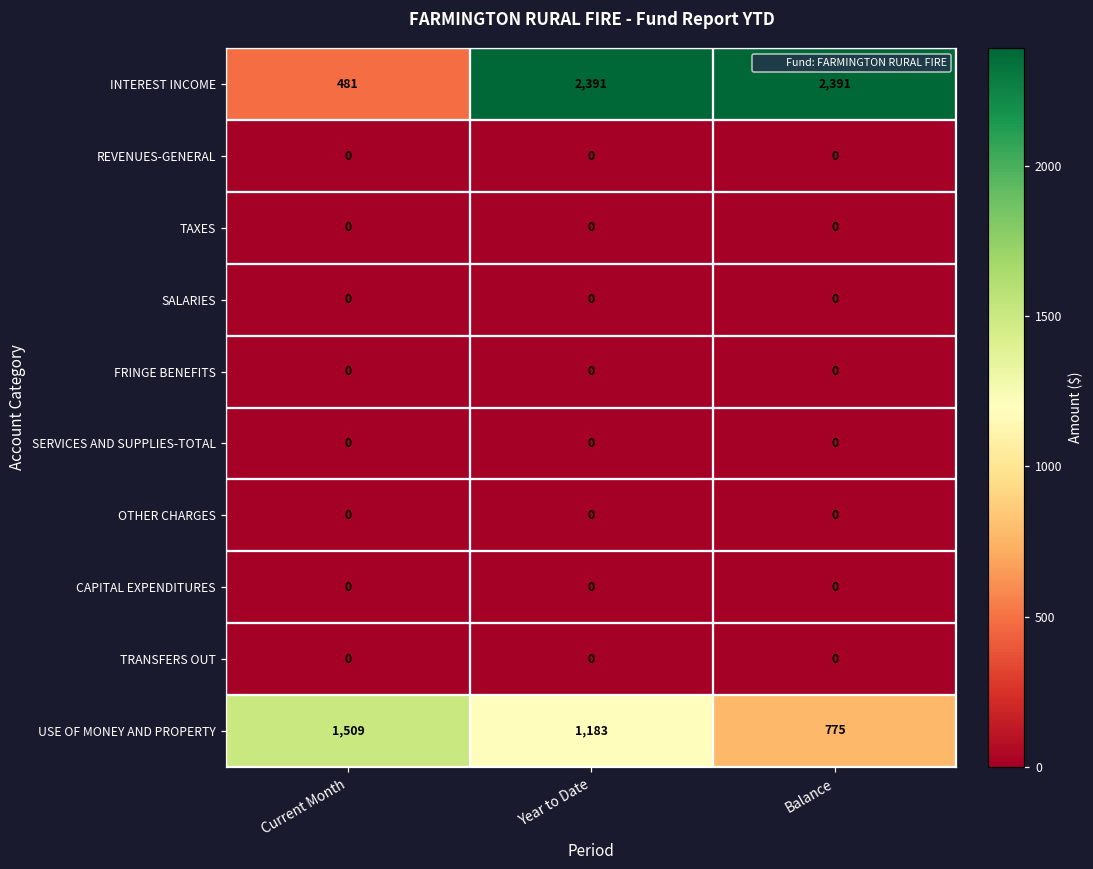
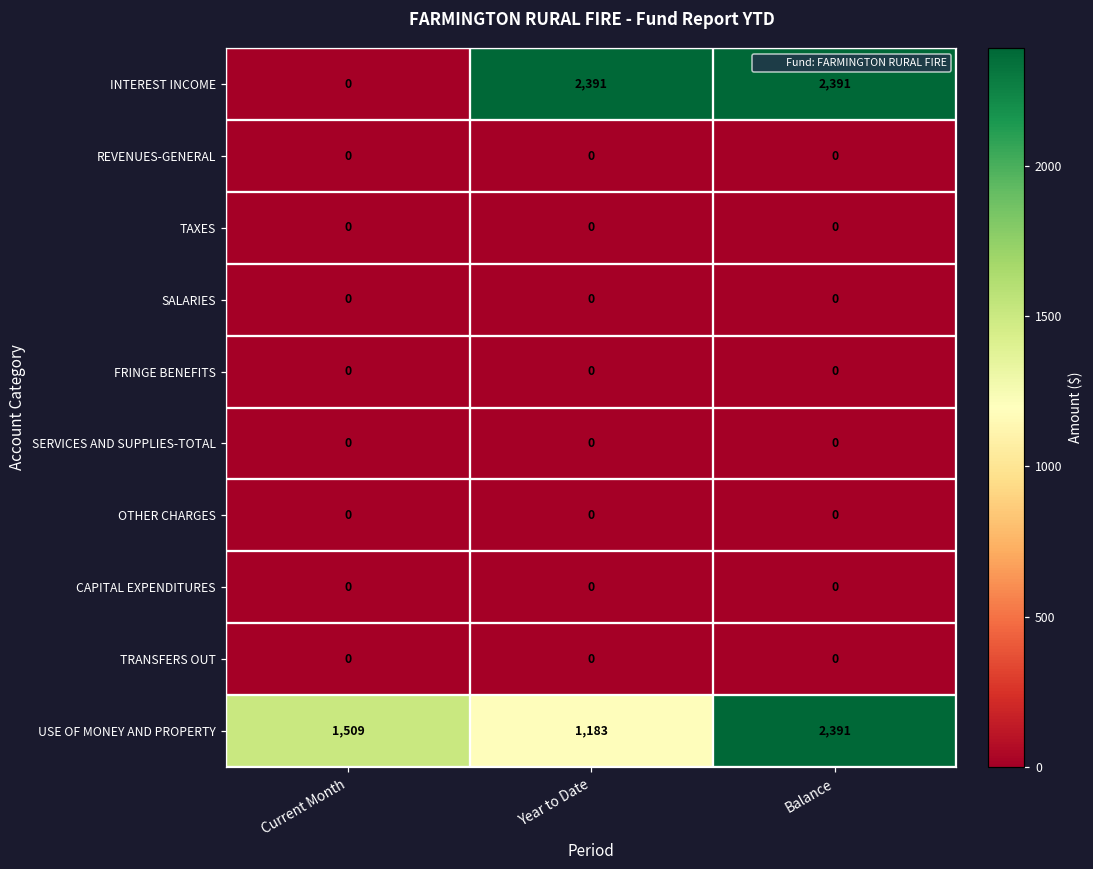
  {
    "INTEREST INCOME": {
-     "Current Month": "481",
+     "Current Month": "0",
      "Year to Date": "2,391",
      "Balance": "2,391"
    },
    "REVENUES-GENERAL": {
      "Current Month": "0",
      "Year to Date": "0",
      "Balance": "0"
    },
    "TAXES": {
      "Current Month": "0",
      "Year to Date": "0",
      "Balance": "0"
    },
    "SALARIES": {
      "Current Month": "0",
      "Year to Date": "0",
      "Balance": "0"
    },
    "FRINGE BENEFITS": {
      "Current Month": "0",
      "Year to Date": "0",
      "Balance": "0"
    },
    "SERVICES AND SUPPLIES-TOTAL": {
      "Current Month": "0",
      "Year to Date": "0",
      "Balance": "0"
    },
    "OTHER CHARGES": {
      "Current Month": "0",
      "Year to Date": "0",
      "Balance": "0"
    },
    "CAPITAL EXPENDITURES": {
      "Current Month": "0",
      "Year to Date": "0",
      "Balance": "0"
    },
    "TRANSFERS OUT": {
      "Current Month": "0",
      "Year to Date": "0",
      "Balance": "0"
    },
    "USE OF MONEY AND PROPERTY": {
      "Current Month": "1,509",
      "Year to Date": "1,183",
-     "Balance": "775"
+     "Balance": "2,391"
    }
  }
